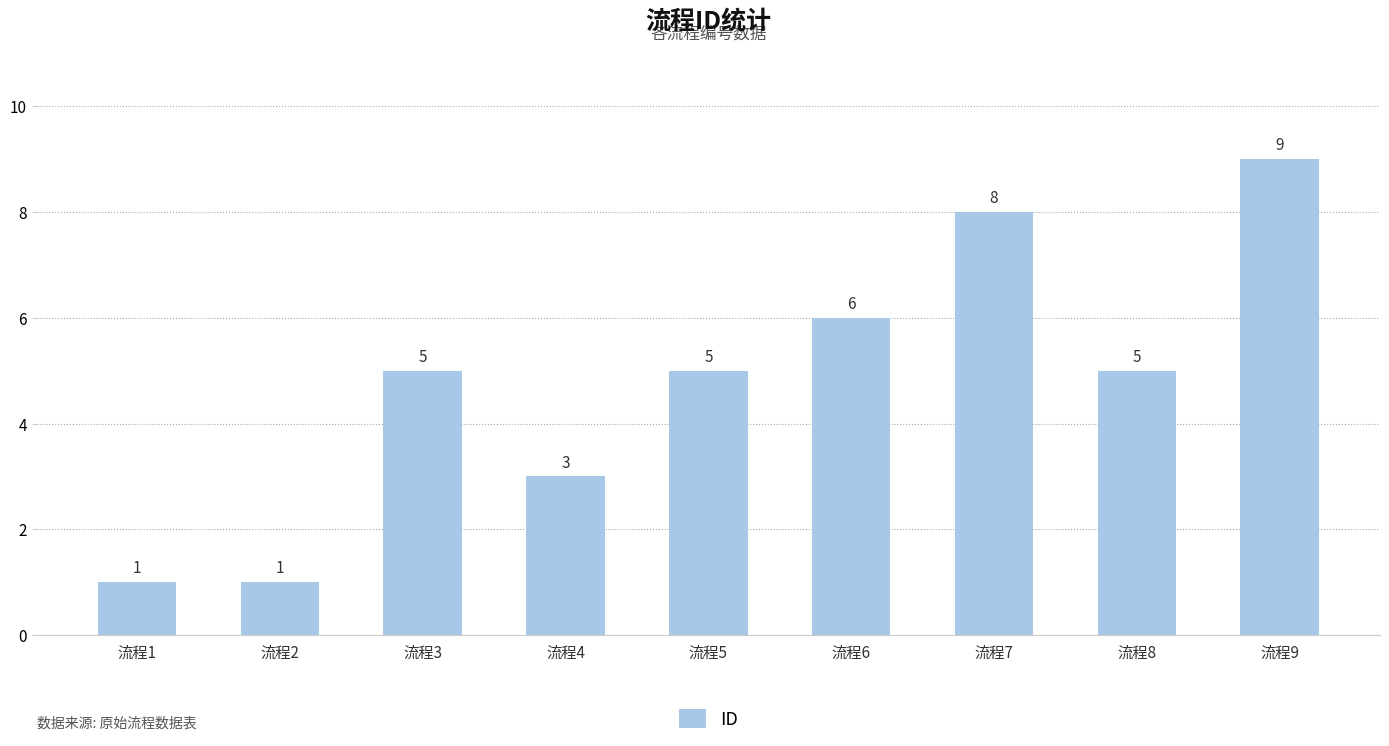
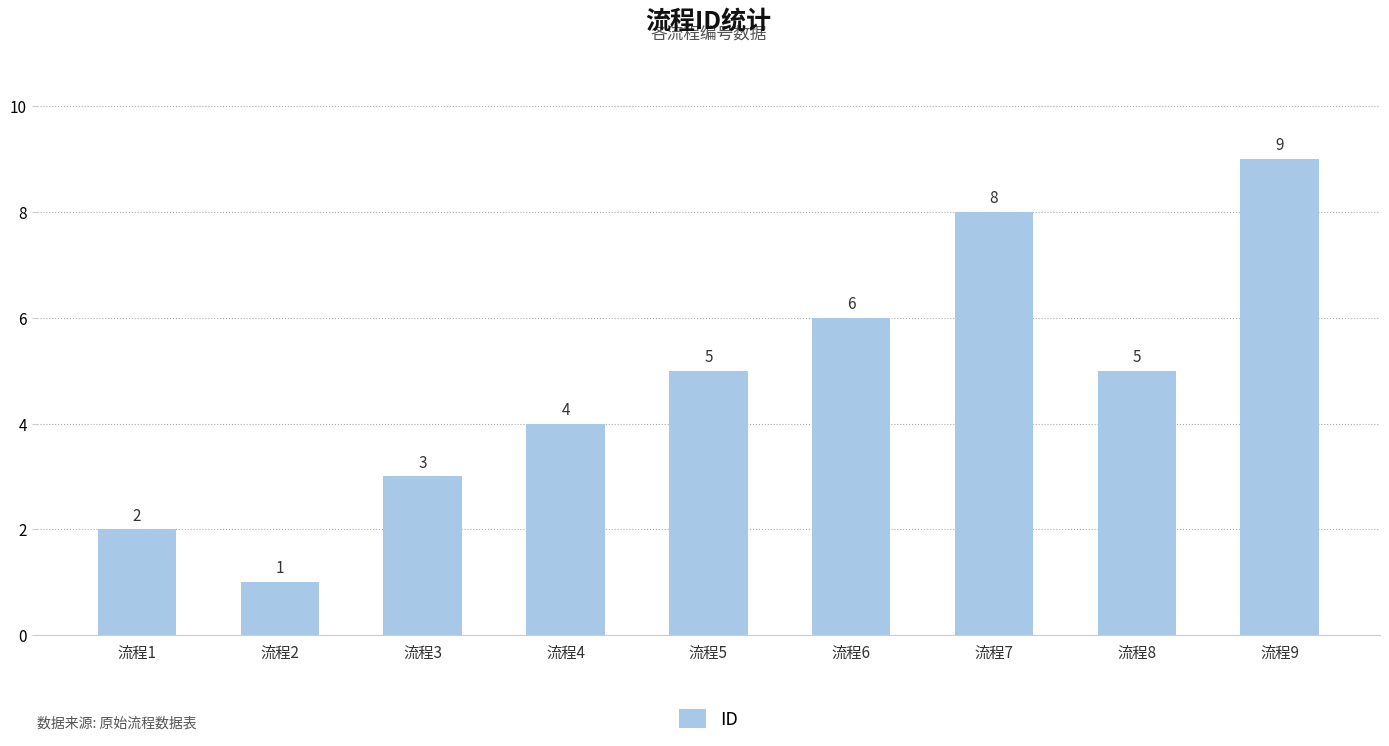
  {
-   "流程1": 1,
+   "流程1": 2,
    "流程2": 1,
-   "流程3": 5,
-   "流程4": 3,
+   "流程3": 3,
+   "流程4": 4,
    "流程5": 5,
    "流程6": 6,
    "流程7": 8,
    "流程8": 5,
    "流程9": 9
  }
